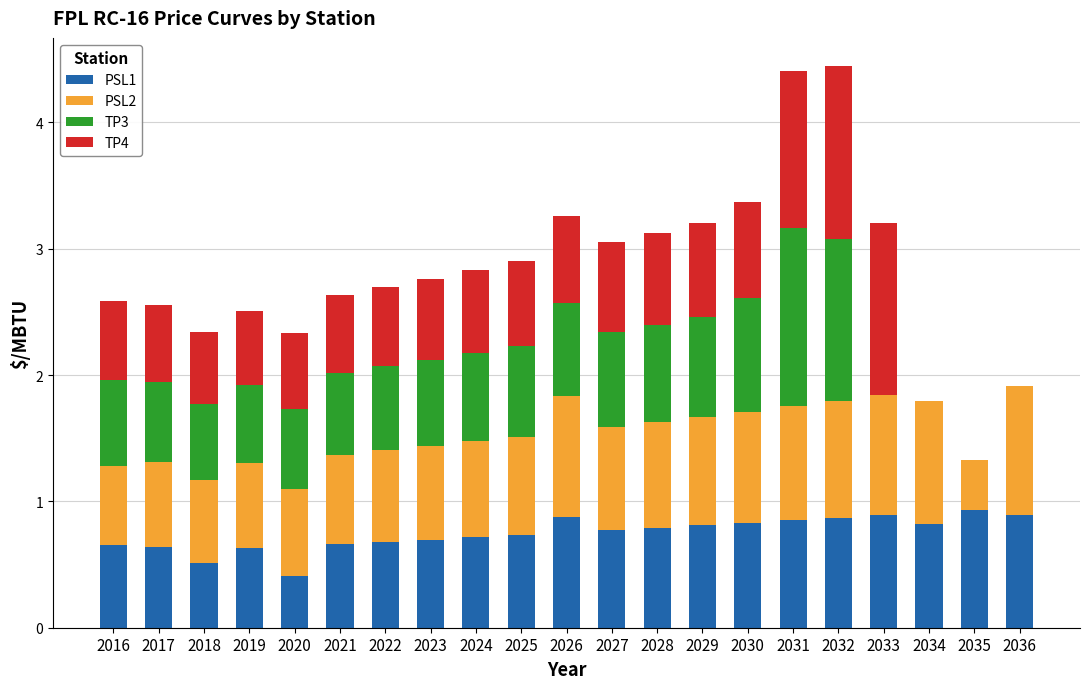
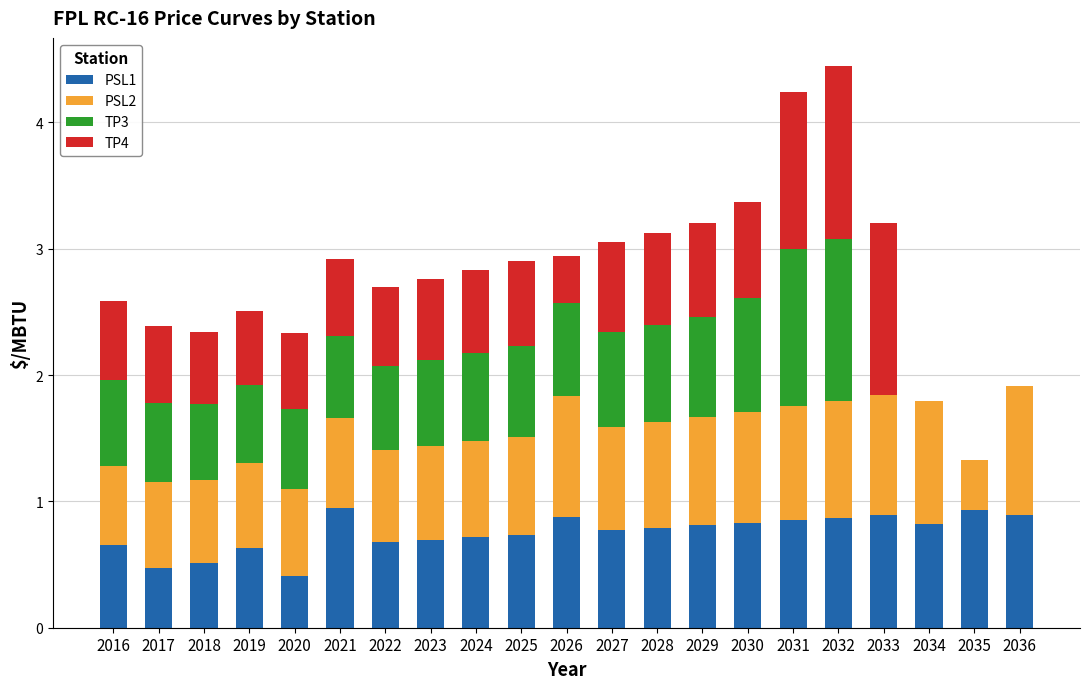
  {
    "PSL1": {
      "2016": 0.65,
-     "2017": 0.64,
+     "2017": 0.47,
      "2018": 0.51,
      "2019": 0.63,
      "2020": 0.41,
-     "2021": 0.66,
+     "2021": 0.95,
      "2022": 0.68,
      "2023": 0.70,
      "2024": 0.72,
      "2025": 0.73,
      "2026": 0.87,
      "2027": 0.77,
      "2028": 0.79,
      "2029": 0.81,
      "2030": 0.83,
      "2031": 0.85,
      "2032": 0.87,
      "2033": 0.89,
      "2034": 0.82,
      "2035": 0.93,
      "2036": 0.89
    },
    "PSL2": {
      "2016": 0.63,
      "2017": 0.68,
      "2018": 0.65,
      "2019": 0.67,
      "2020": 0.69,
      "2021": 0.71,
      "2022": 0.72,
      "2023": 0.74,
      "2024": 0.76,
      "2025": 0.78,
      "2026": 0.96,
      "2027": 0.82,
      "2028": 0.84,
      "2029": 0.86,
      "2030": 0.88,
      "2031": 0.90,
      "2032": 0.93,
      "2033": 0.95,
      "2034": 0.97,
      "2035": 0.40,
      "2036": 1.02
    },
    "TP3": {
      "2016": 0.67,
      "2017": 0.63,
      "2018": 0.60,
      "2019": 0.62,
      "2020": 0.63,
      "2021": 0.65,
      "2022": 0.67,
      "2023": 0.68,
      "2024": 0.70,
      "2025": 0.72,
      "2026": 0.73,
      "2027": 0.75,
      "2028": 0.77,
      "2029": 0.79,
      "2030": 0.90,
-     "2031": 1.41,
+     "2031": 1.25,
      "2032": 1.28,
      "2033": 0.00,
      "2034": 0.00,
      "2035": 0.00,
      "2036": 0.00
    },
    "TP4": {
      "2016": 0.63,
      "2017": 0.61,
      "2018": 0.57,
      "2019": 0.58,
      "2020": 0.60,
      "2021": 0.61,
      "2022": 0.63,
      "2023": 0.64,
      "2024": 0.66,
      "2025": 0.68,
-     "2026": 0.69,
+     "2026": 0.38,
      "2027": 0.71,
      "2028": 0.73,
      "2029": 0.75,
      "2030": 0.76,
      "2031": 1.24,
      "2032": 1.37,
      "2033": 1.36,
      "2034": 0.00,
      "2035": 0.00,
      "2036": 0.00
    }
  }
